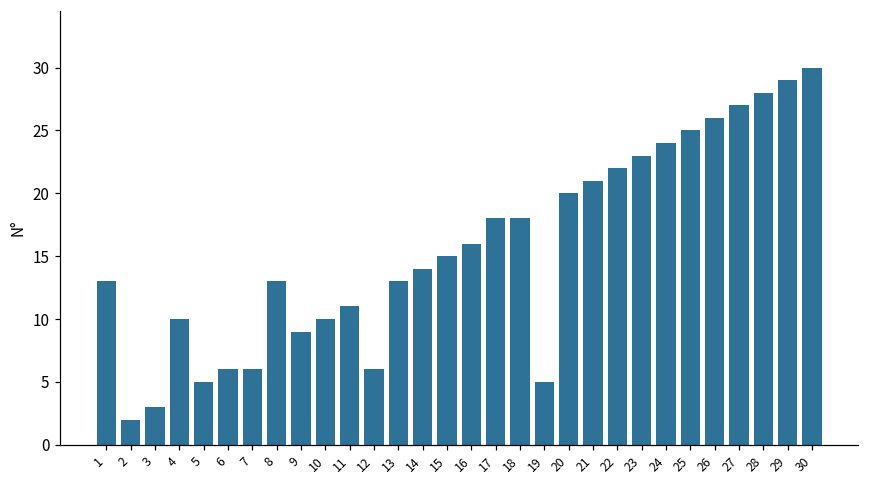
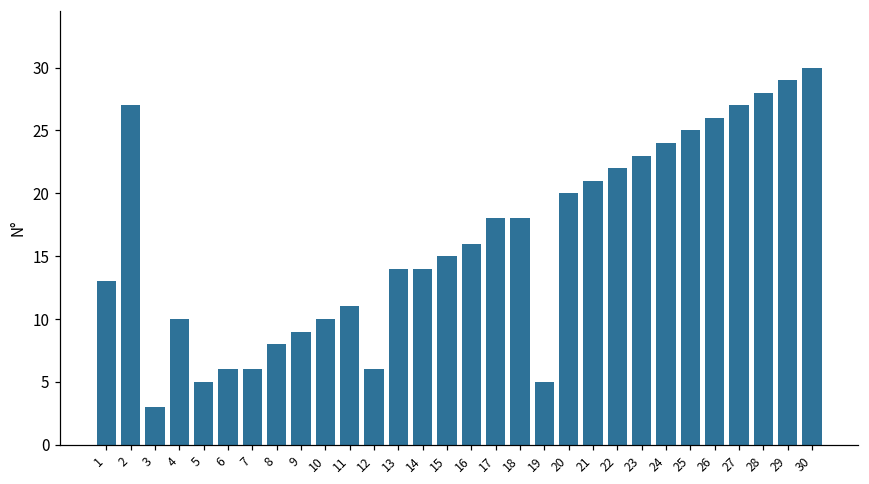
  {
    "1": 13,
-   "2": 2,
+   "2": 27,
    "3": 3,
    "4": 10,
    "5": 5,
    "6": 6,
    "7": 6,
-   "8": 13,
+   "8": 8,
    "9": 9,
    "10": 10,
    "11": 11,
    "12": 6,
-   "13": 13,
+   "13": 14,
    "14": 14,
    "15": 15,
    "16": 16,
    "17": 18,
    "18": 18,
    "19": 5,
    "20": 20,
    "21": 21,
    "22": 22,
    "23": 23,
    "24": 24,
    "25": 25,
    "26": 26,
    "27": 27,
    "28": 28,
    "29": 29,
    "30": 30
  }
